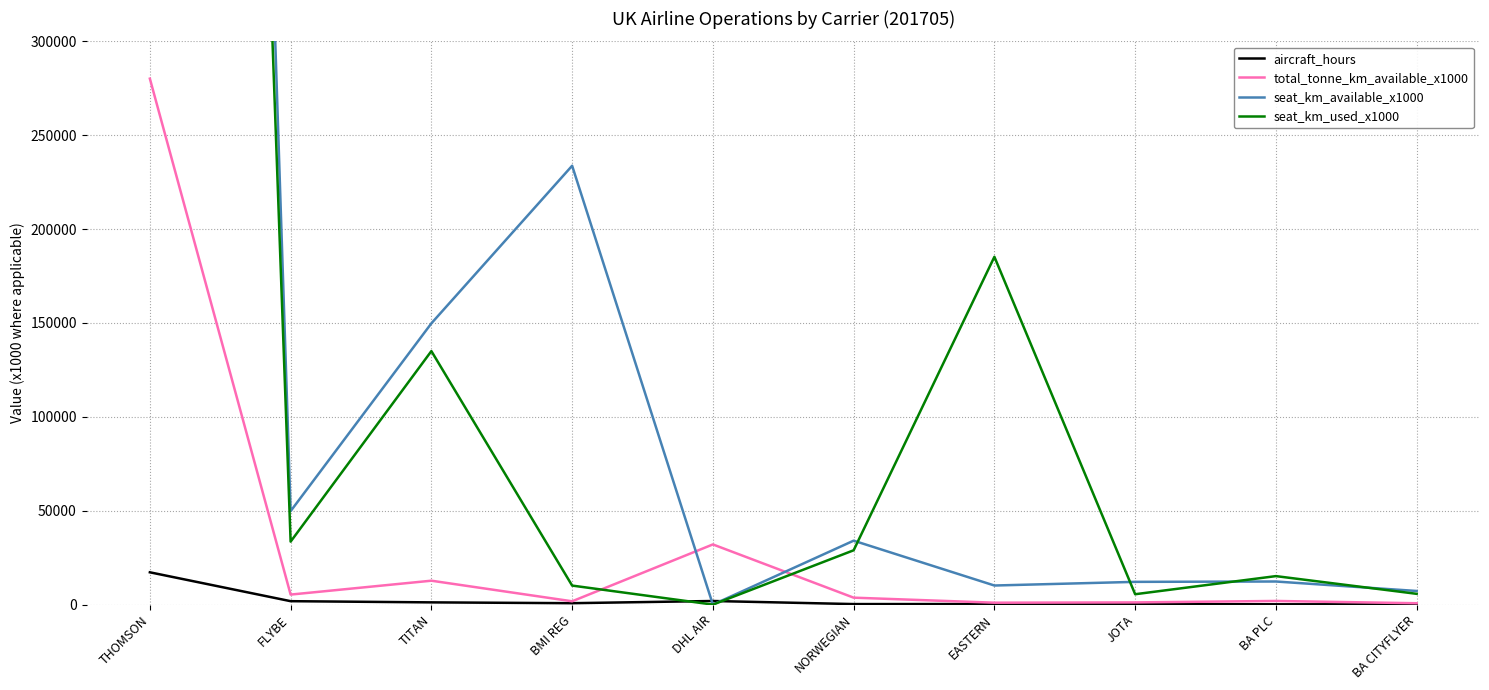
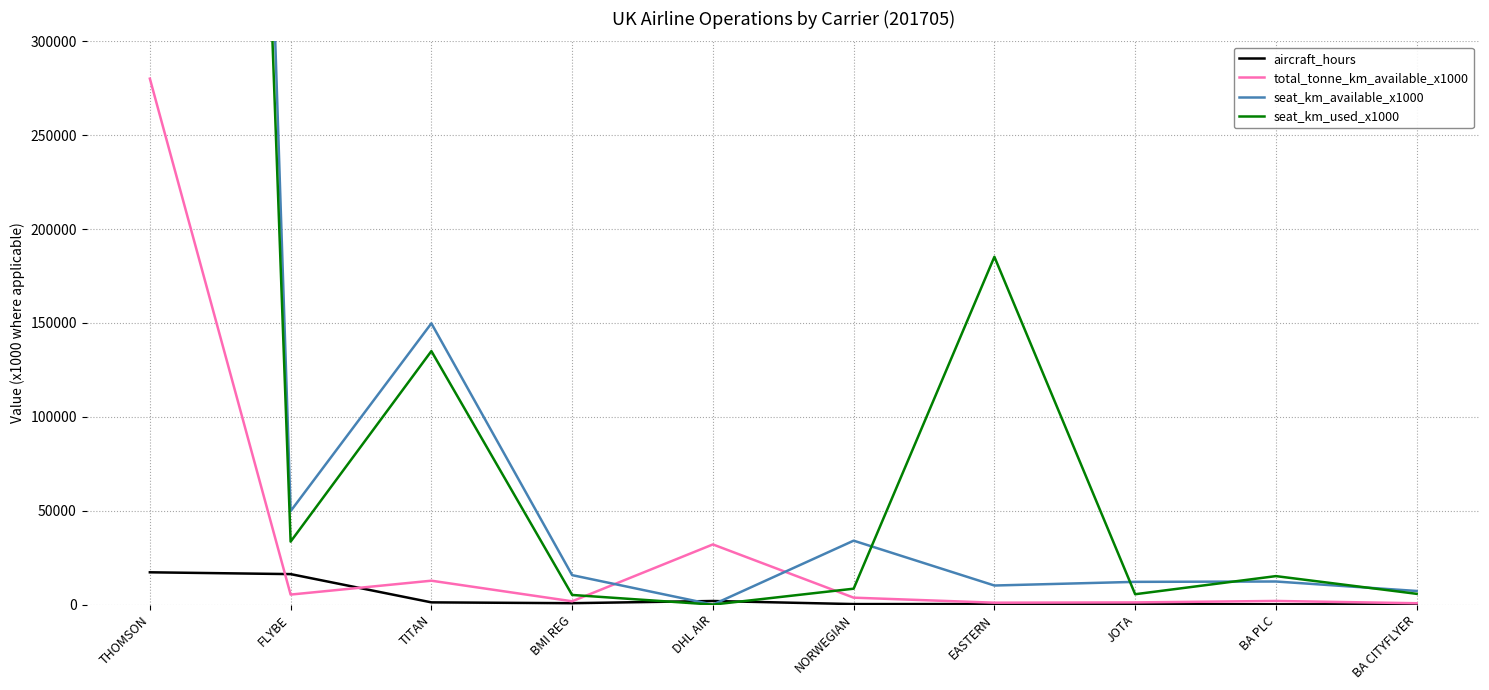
  {
    "aircraft_hours": {
      "THOMSON": 17000,
-     "FLYBE": 2000,
+     "FLYBE": 16000,
      "TITAN": 1000,
      "DHL AIR": 2000,
      "NORWEGIAN": 0,
      "BA PLC": 0
    },
    "total_tonne_km_available_x1000": {
      "THOMSON": 280000,
      "FLYBE": 5000,
      "TITAN": 13000,
      "DHL AIR": 32000,
      "NORWEGIAN": 4000,
      "BA PLC": 2000
    },
    "seat_km_available_x1000": {
      "FLYBE": 50000,
      "TITAN": 150000,
-     "BMI REG": 234000,
+     "BMI REG": 16000,
      "NORWEGIAN": 34000,
      "EASTERN": 10000,
      "JOTA": 12000,
      "BA PLC": 12000,
      "BA CITYFLYER": 7000
    },
    "seat_km_used_x1000": {
      "FLYBE": 34000,
      "TITAN": 135000,
-     "BMI REG": 10000,
-     "NORWEGIAN": 29000,
+     "BMI REG": 5000,
+     "NORWEGIAN": 8000,
      "EASTERN": 185000,
      "JOTA": 6000,
      "BA PLC": 15000,
      "BA CITYFLYER": 6000
    }
  }
